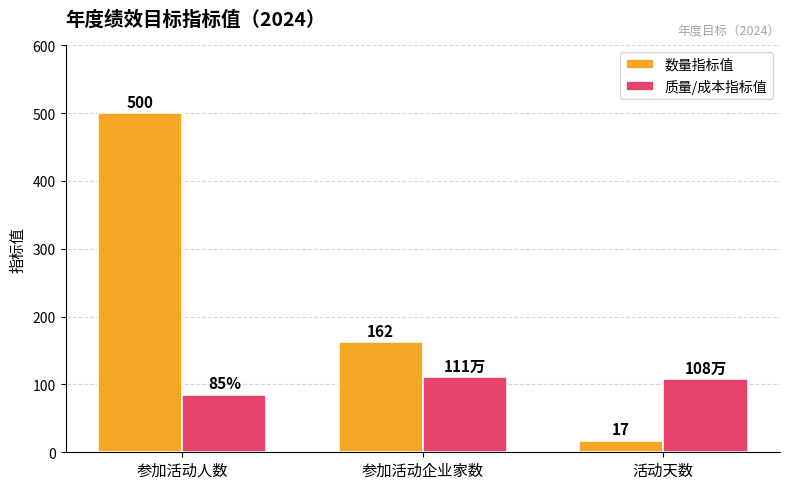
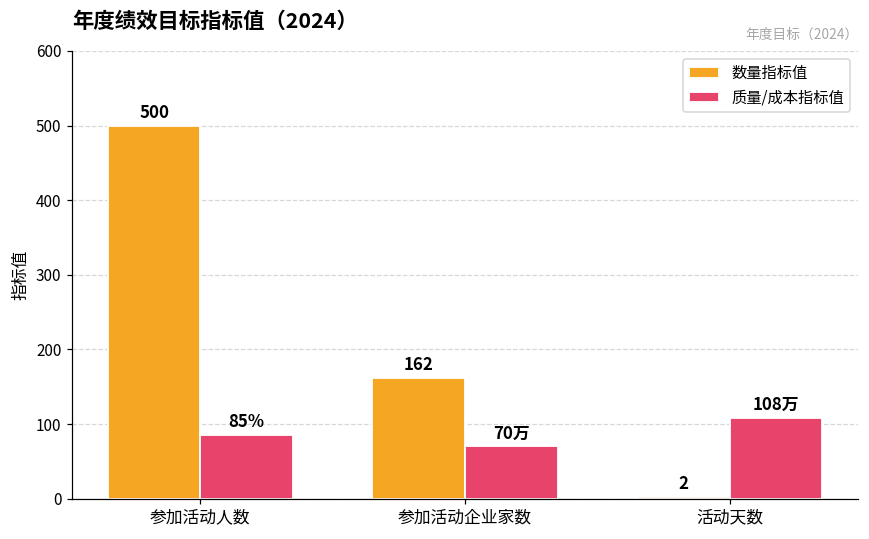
  {
    "数量指标值": {
      "参加活动人数": "500",
      "参加活动企业家数": "162",
-     "活动天数": "17"
+     "活动天数": "2"
    },
    "质量/成本指标值": {
      "参加活动人数": "85%",
-     "参加活动企业家数": "111万",
+     "参加活动企业家数": "70万",
      "活动天数": "108万"
    }
  }
